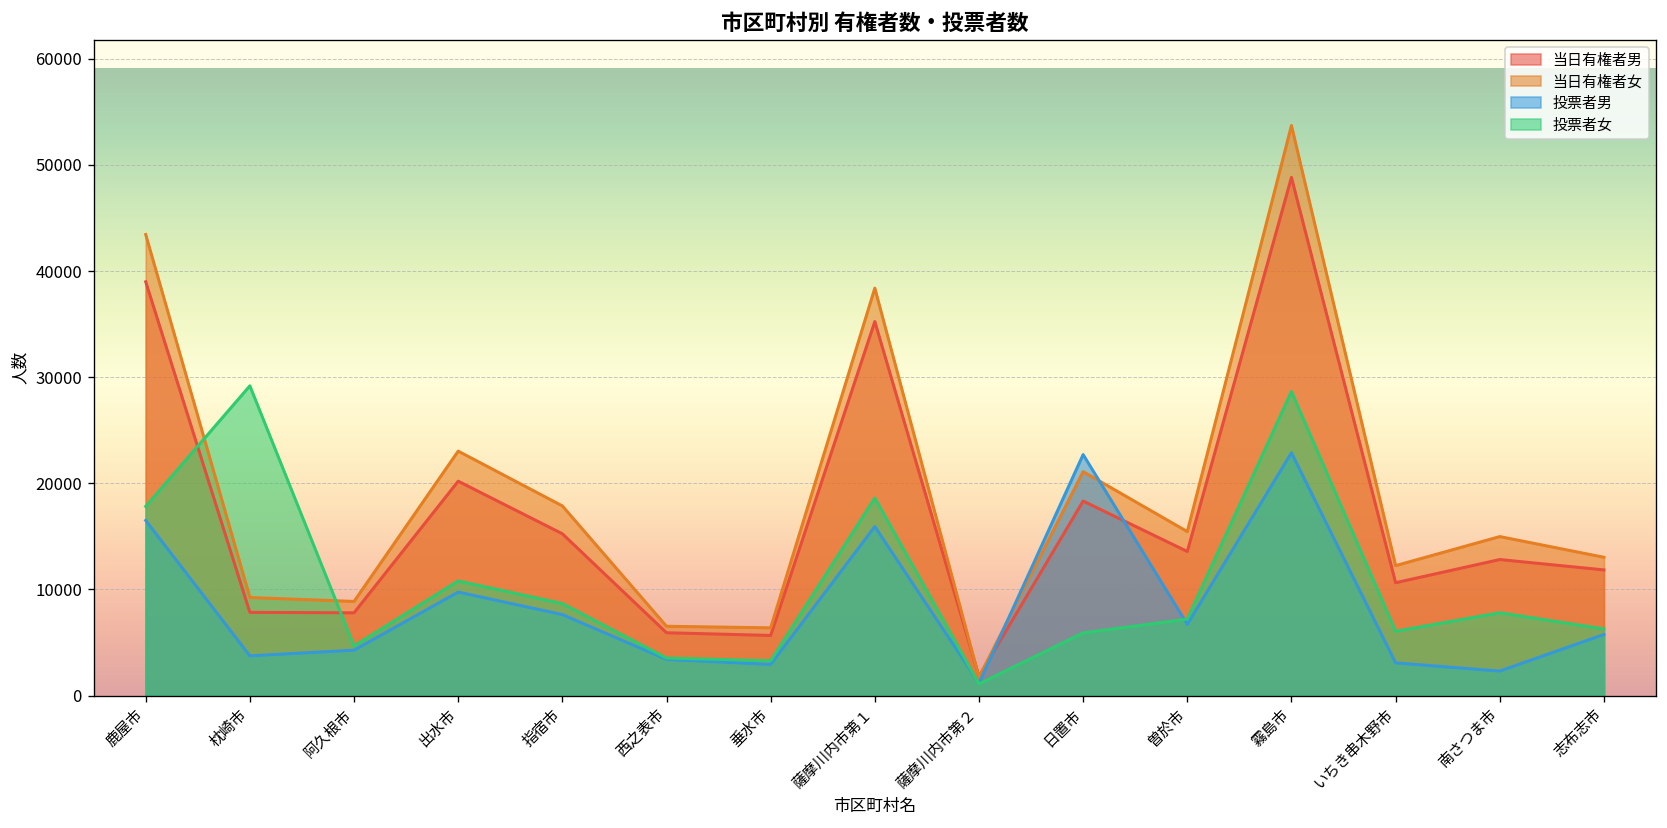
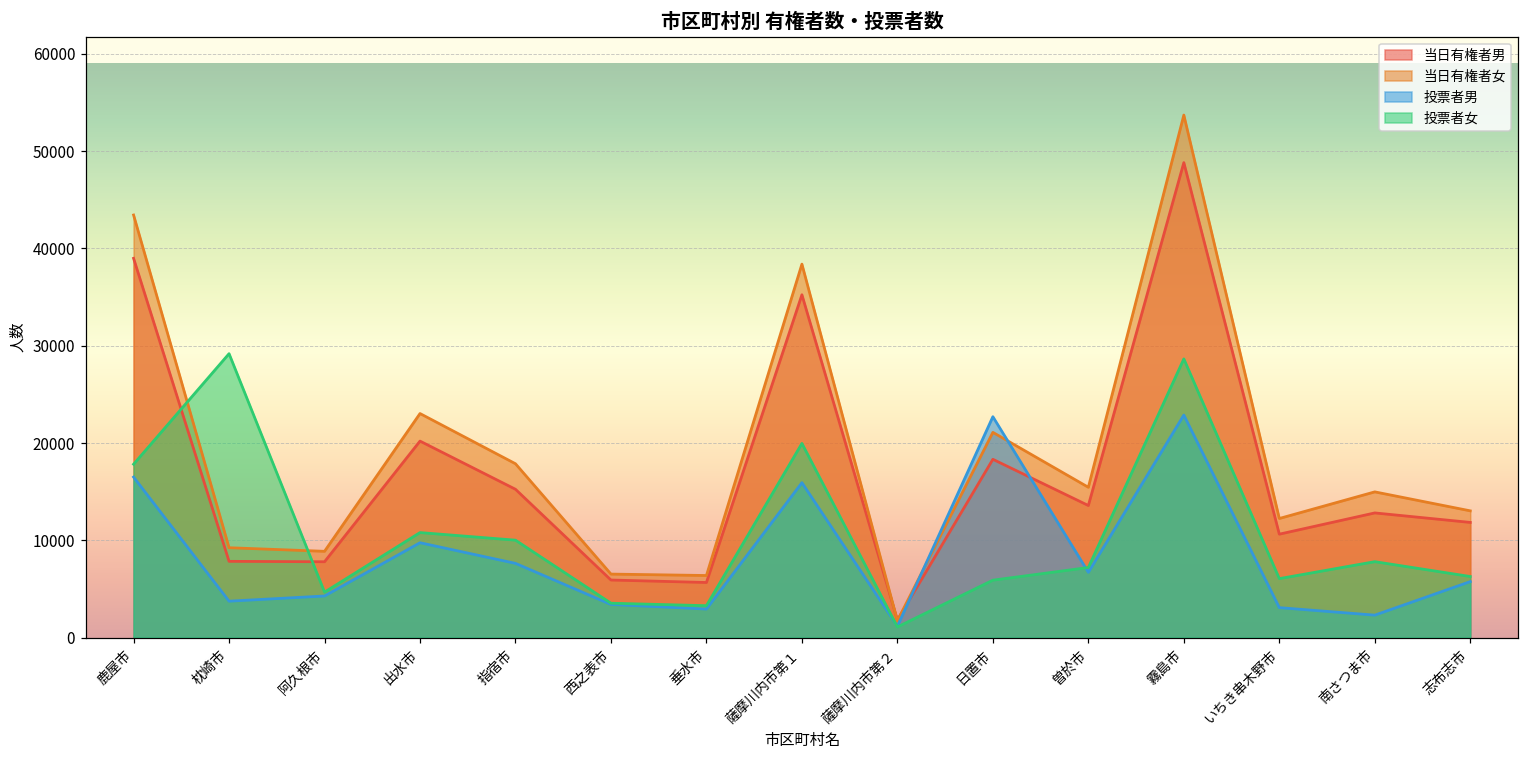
  {
    "投票者男": {
      "鹿屋市": 17000,
      "枕崎市": 4000,
      "阿久根市": 4000,
      "出水市": 10000,
      "指宿市": 8000,
      "垂水市": 3000,
      "薩摩川内市第１": 16000,
      "日置市": 23000,
      "曽於市": 7000,
      "霧島市": 23000,
      "いちき串木野市": 3000,
      "南さつま市": 2000,
      "志布志市": 6000
    },
    "投票者女": {
      "鹿屋市": 18000,
      "枕崎市": 29000,
      "阿久根市": 5000,
      "出水市": 11000,
-     "指宿市": 9000,
+     "指宿市": 10000,
      "垂水市": 3000,
-     "薩摩川内市第１": 19000,
+     "薩摩川内市第１": 20000,
      "日置市": 6000,
      "曽於市": 7000,
      "霧島市": 29000,
      "いちき串木野市": 6000,
      "南さつま市": 8000,
      "志布志市": 6000
    }
  }
